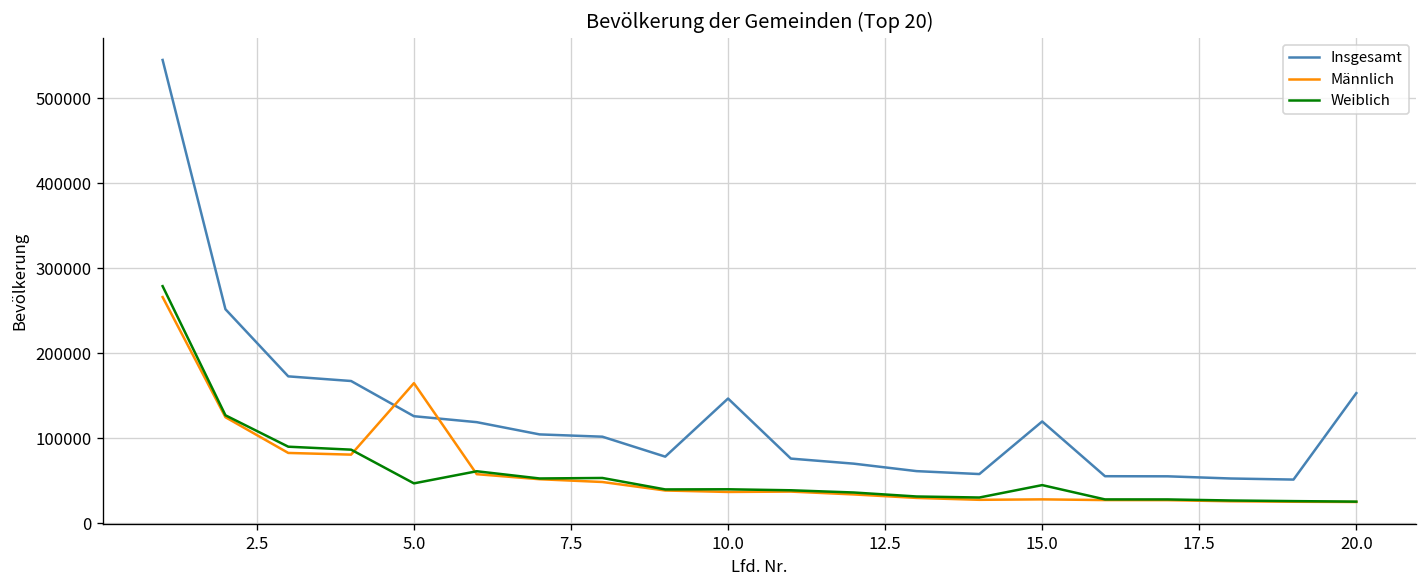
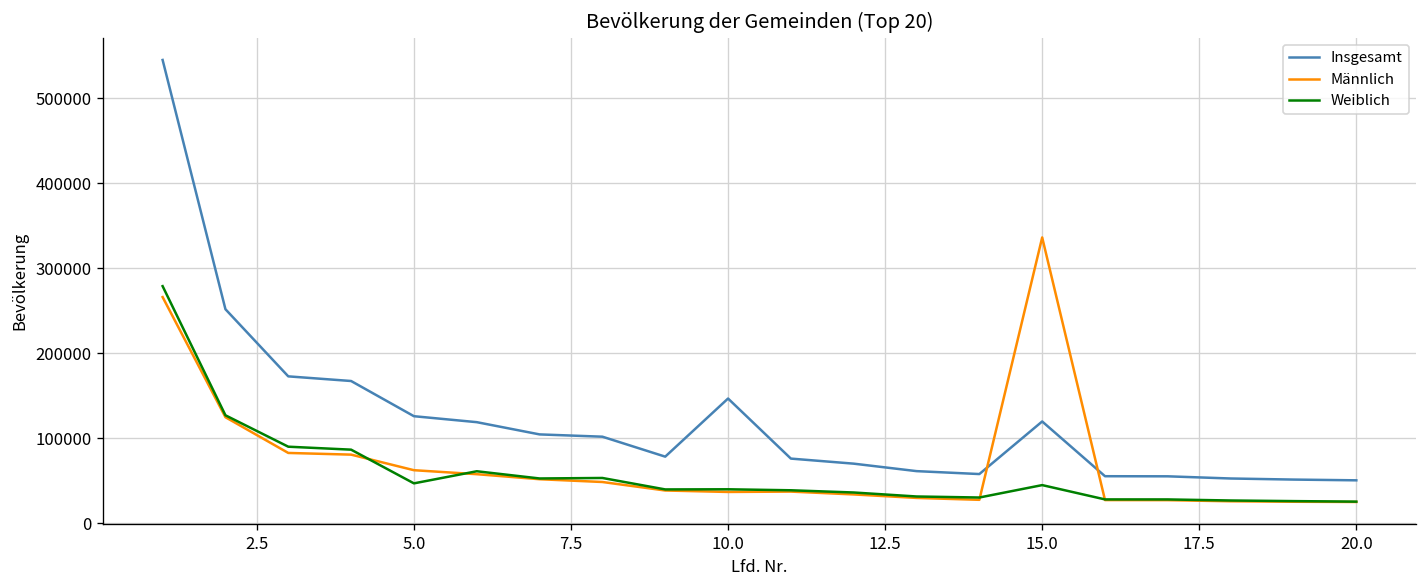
  {
    "Insgesamt": {
      "5.0": 130000,
      "10.0": 150000,
      "15.0": 120000,
-     "20.0": 150000
+     "20.0": 50000
    },
    "Männlich": {
-     "5.0": 160000,
-     "15.0": 30000
+     "5.0": 60000,
+     "15.0": 340000
    },
    "Weiblich": {
      "5.0": 50000,
      "15.0": 40000
    }
  }
